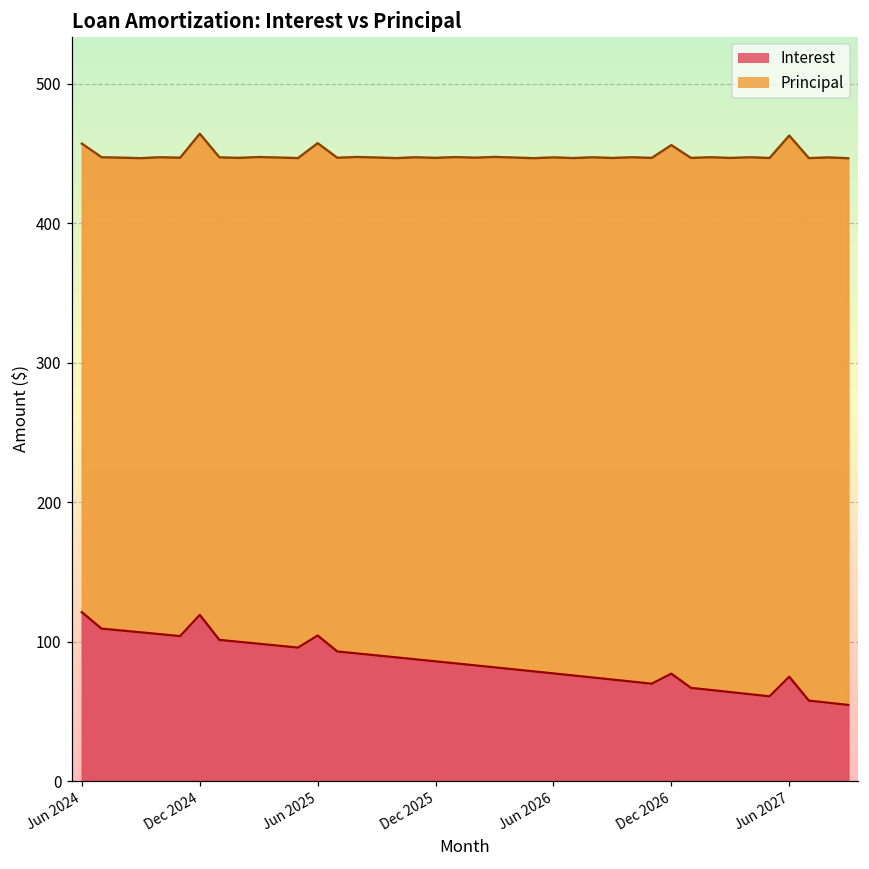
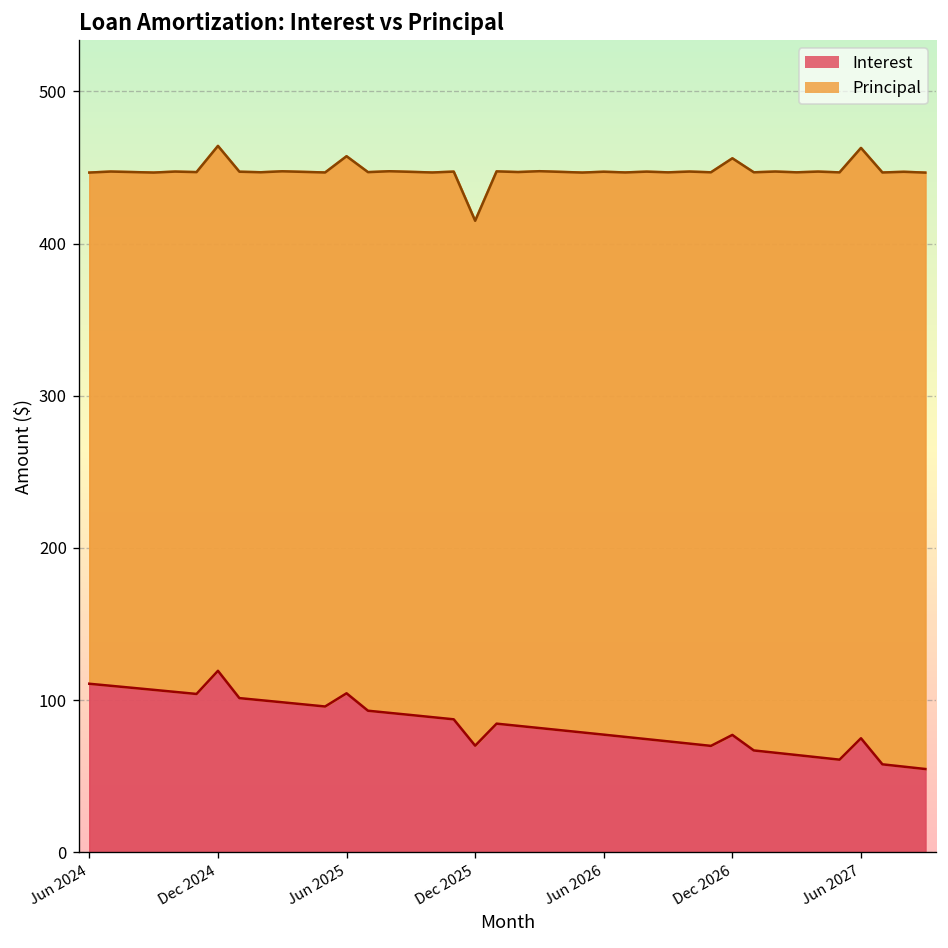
  {
    "Interest": {
-     "Jun 2024": 121,
+     "Jun 2024": 111,
      "Dec 2024": 119,
      "Jun 2025": 104,
-     "Dec 2025": 86,
+     "Dec 2025": 70,
      "Jun 2026": 77,
      "Dec 2026": 77,
      "Jun 2027": 75
    },
    "Principal": {
      "Jun 2024": 336,
      "Dec 2024": 345,
      "Jun 2025": 353,
-     "Dec 2025": 361,
+     "Dec 2025": 345,
      "Jun 2026": 370,
      "Dec 2026": 379,
      "Jun 2027": 388
    }
  }
